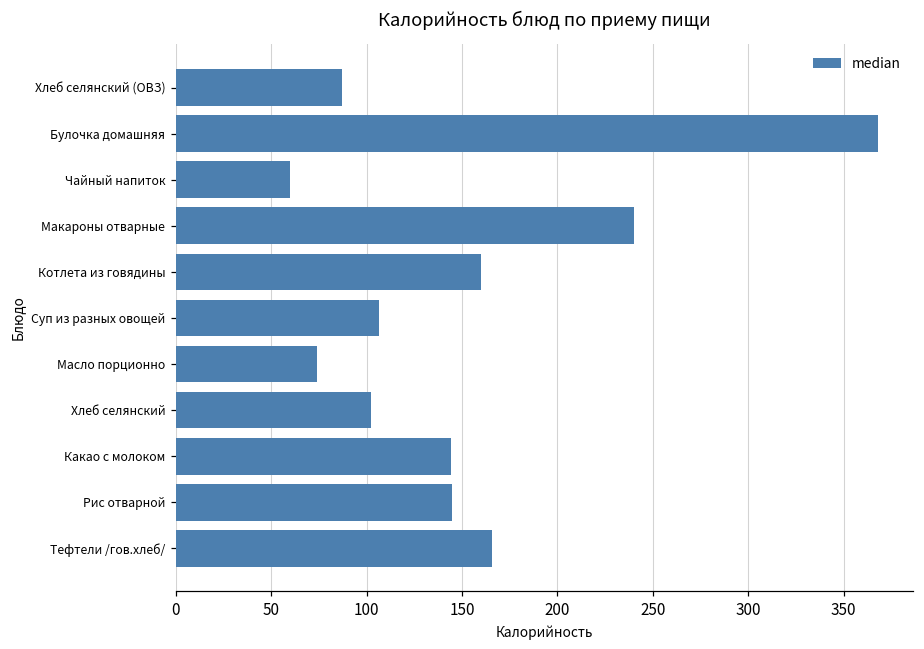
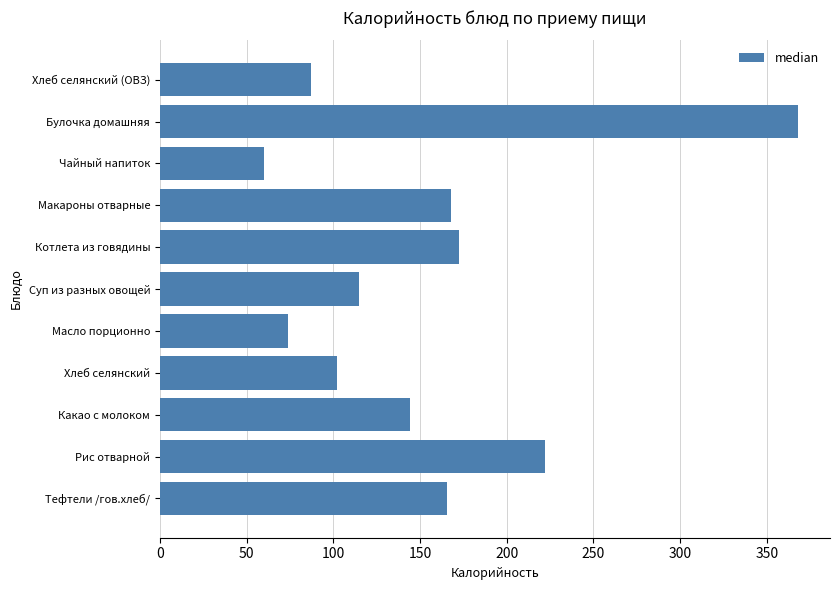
  {
    "Хлеб селянский (ОВЗ)": 87,
    "Булочка домашняя": 368,
    "Чайный напиток": 60,
-   "Макароны отварные": 240,
-   "Котлета из говядины": 160,
-   "Суп из разных овощей": 106,
+   "Макароны отварные": 168,
+   "Котлета из говядины": 172,
+   "Суп из разных овощей": 115,
    "Масло порционно": 74,
    "Хлеб селянский": 102,
    "Какао с молоком": 144,
-   "Рис отварной": 145,
+   "Рис отварной": 222,
    "Тефтели /гов.хлеб/": 166
  }
